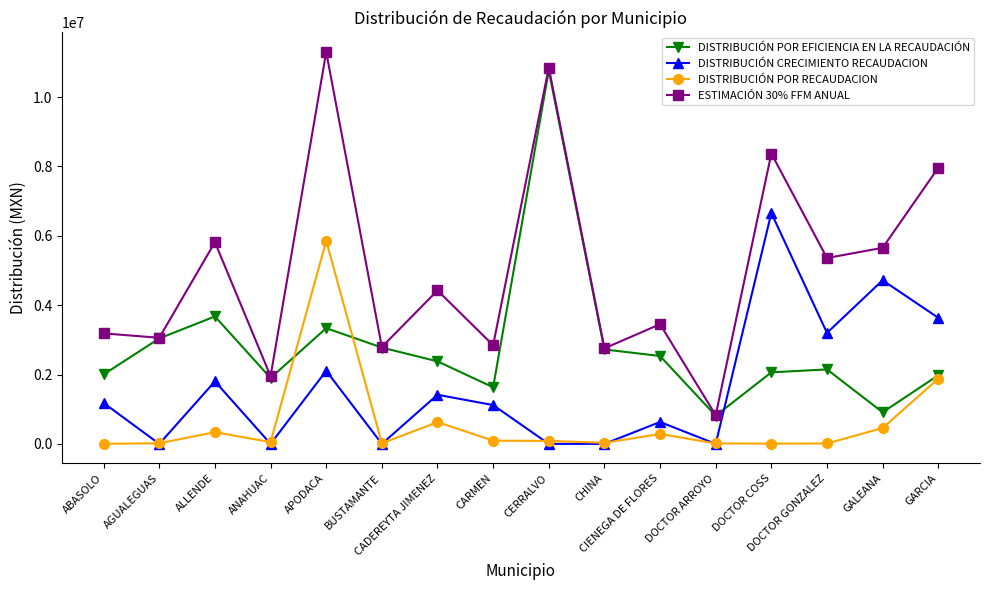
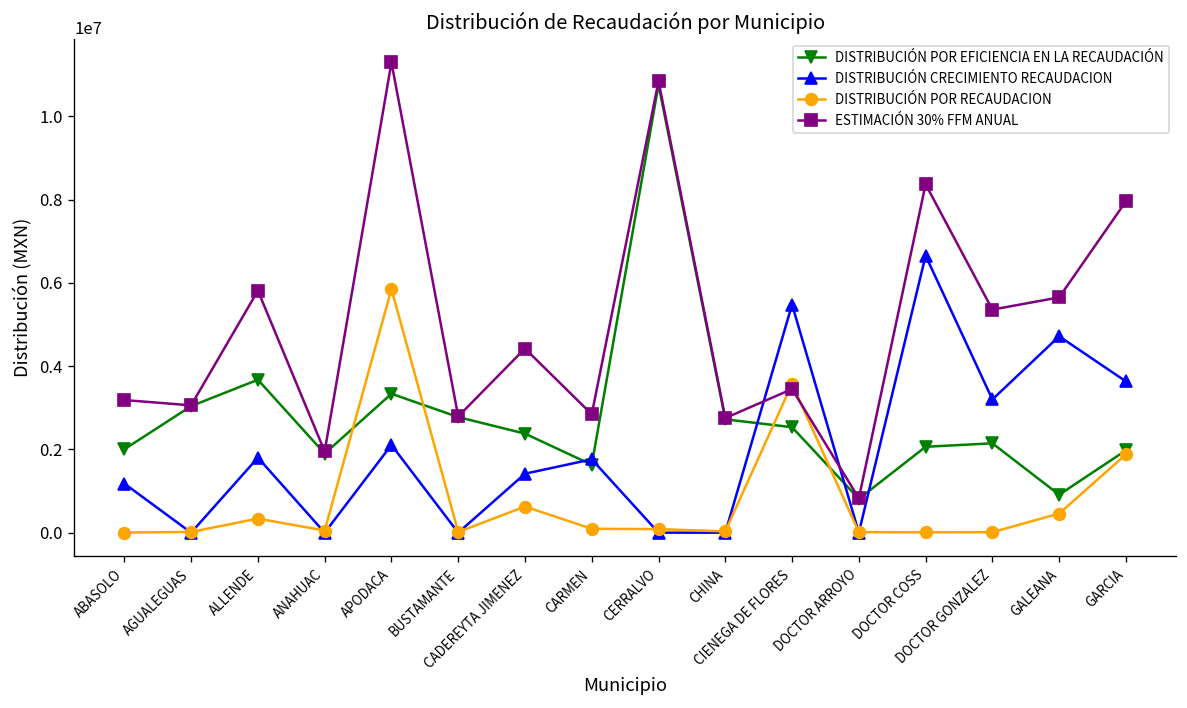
  {
    "DISTRIBUCIÓN POR EFICIENCIA EN LA RECAUDACIÓN": {
      "ABASOLO": 2000000,
      "ALLENDE": 3700000,
      "APODACA": 3300000,
      "CADEREYTA JIMENEZ": 2400000,
      "CARMEN": 1600000,
      "CERRALVO": 10800000,
      "CIENEGA DE FLORES": 2500000,
      "DOCTOR COSS": 2100000,
      "DOCTOR GONZALEZ": 2100000,
      "GALEANA": 900000,
      "GARCIA": 2000000
    },
    "DISTRIBUCIÓN CRECIMIENTO RECAUDACION": {
      "ABASOLO": 1200000,
      "ALLENDE": 1800000,
      "APODACA": 2100000,
      "CADEREYTA JIMENEZ": 1400000,
-     "CARMEN": 1100000,
+     "CARMEN": 1800000,
      "CERRALVO": 0,
-     "CIENEGA DE FLORES": 600000,
+     "CIENEGA DE FLORES": 5500000,
      "DOCTOR COSS": 6700000,
      "DOCTOR GONZALEZ": 3200000,
      "GALEANA": 4700000,
      "GARCIA": 3600000
    },
    "DISTRIBUCIÓN POR RECAUDACION": {
      "ABASOLO": 0,
      "ALLENDE": 300000,
      "APODACA": 5900000,
      "CADEREYTA JIMENEZ": 600000,
      "CARMEN": 100000,
      "CERRALVO": 100000,
-     "CIENEGA DE FLORES": 300000,
+     "CIENEGA DE FLORES": 3600000,
      "DOCTOR COSS": 0,
      "DOCTOR GONZALEZ": 0,
      "GALEANA": 500000,
      "GARCIA": 1900000
    },
    "ESTIMACIÓN 30% FFM ANUAL": {
      "ABASOLO": 3200000,
      "ALLENDE": 5800000,
      "APODACA": 11300000,
      "CADEREYTA JIMENEZ": 4400000,
      "CARMEN": 2800000,
      "CERRALVO": 10800000,
      "CIENEGA DE FLORES": 3500000,
      "DOCTOR COSS": 8400000,
      "DOCTOR GONZALEZ": 5400000,
      "GALEANA": 5700000,
      "GARCIA": 8000000
    }
  }
